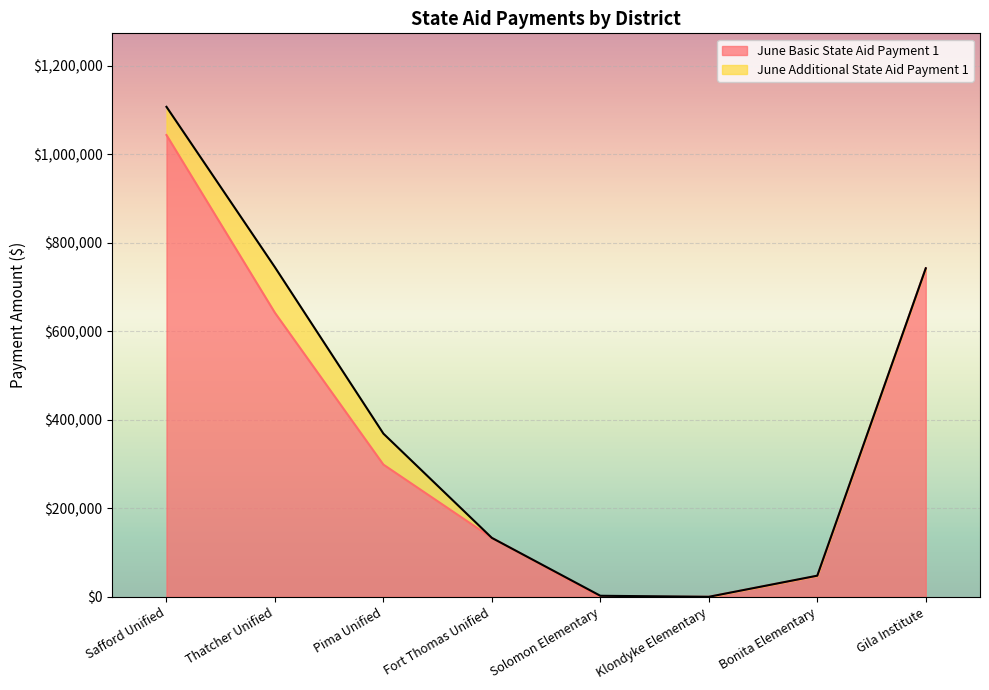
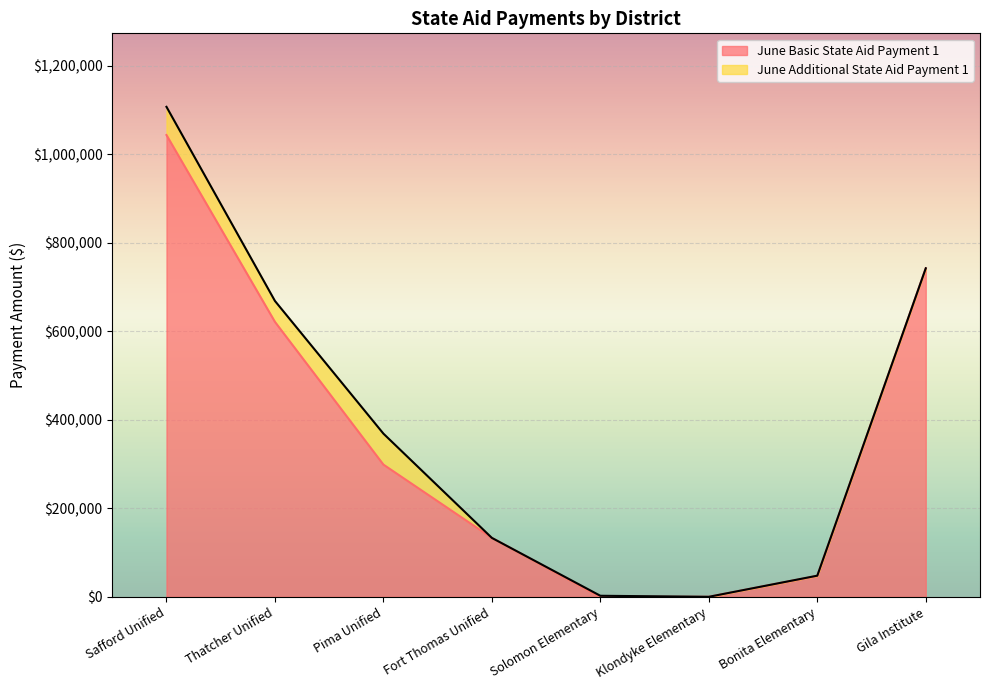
  {
    "June Basic State Aid Payment 1": {
      "Safford Unified": "$1,040,000",
-     "Thatcher Unified": "$640,000",
+     "Thatcher Unified": "$620,000",
      "Pima Unified": "$300,000"
    },
    "June Additional State Aid Payment 1": {
      "Safford Unified": "$60,000",
-     "Thatcher Unified": "$100,000",
+     "Thatcher Unified": "$50,000",
      "Pima Unified": "$70,000"
    }
  }
